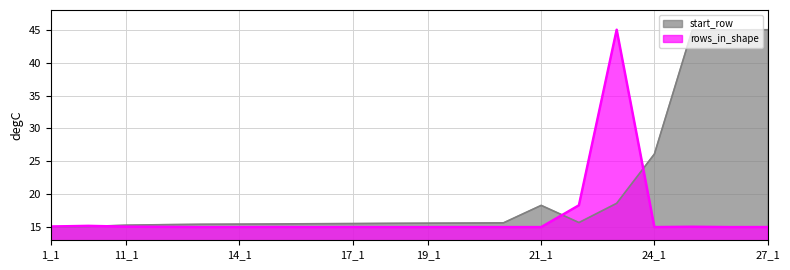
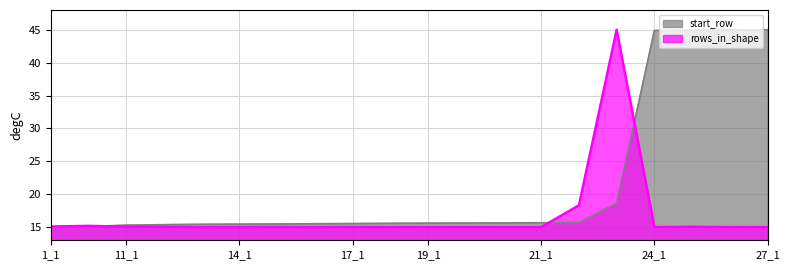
  {
    "start_row": {
      "14_1": 15,
      "17_1": 16,
      "19_1": 16,
-     "21_1": 18,
-     "24_1": 26,
+     "21_1": 16,
+     "24_1": 45,
      "27_1": 45
    },
    "rows_in_shape": {
      "14_1": 15,
      "17_1": 15,
      "19_1": 15,
      "21_1": 15,
      "24_1": 15,
      "27_1": 15
    }
  }
